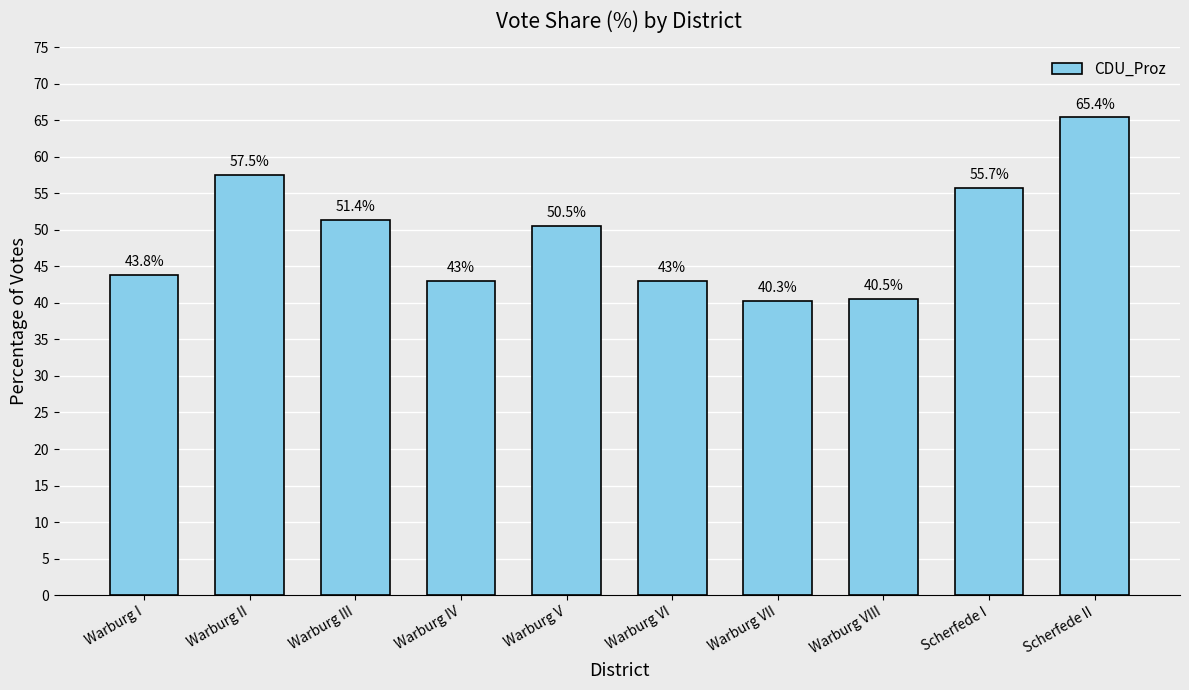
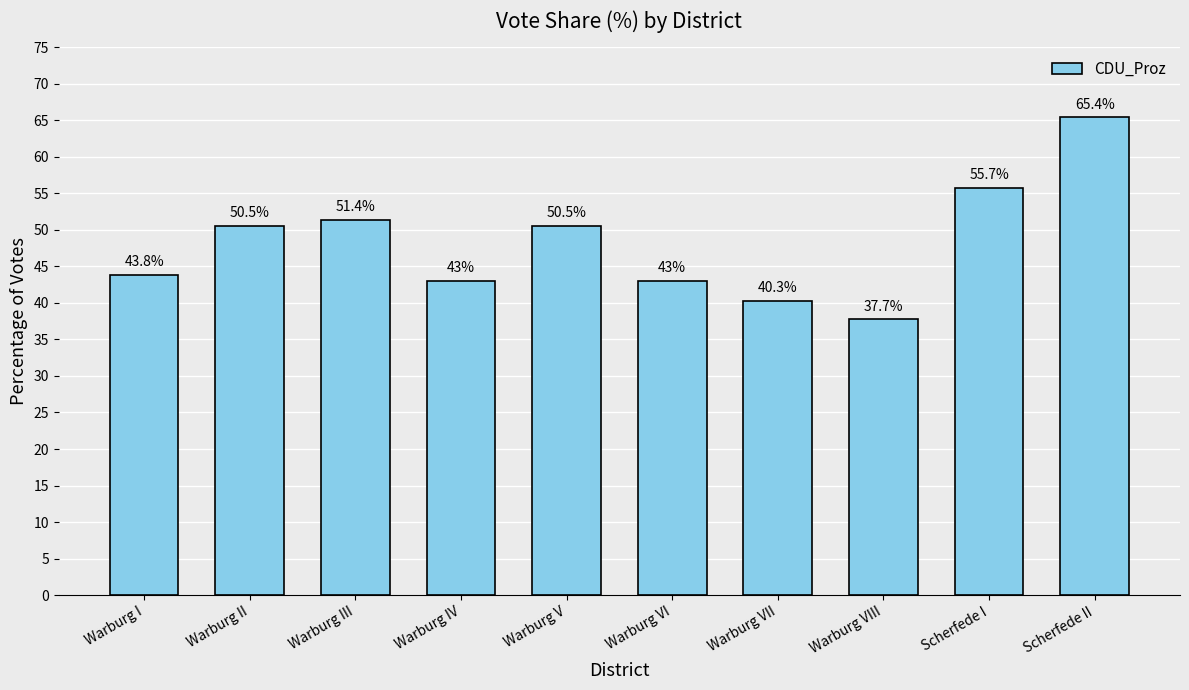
  {
    "Warburg I": "43.8%",
-   "Warburg II": "57.5%",
+   "Warburg II": "50.5%",
    "Warburg III": "51.4%",
    "Warburg IV": "43%",
    "Warburg V": "50.5%",
    "Warburg VI": "43%",
    "Warburg VII": "40.3%",
-   "Warburg VIII": "40.5%",
+   "Warburg VIII": "37.7%",
    "Scherfede I": "55.7%",
    "Scherfede II": "65.4%"
  }
